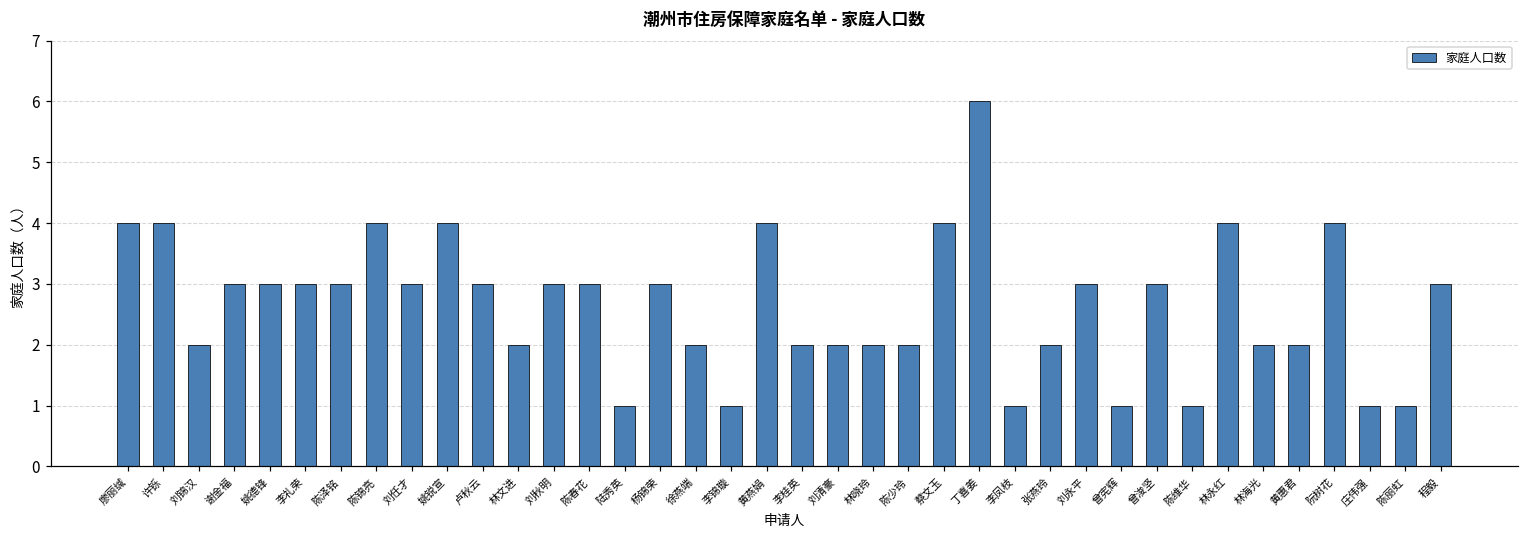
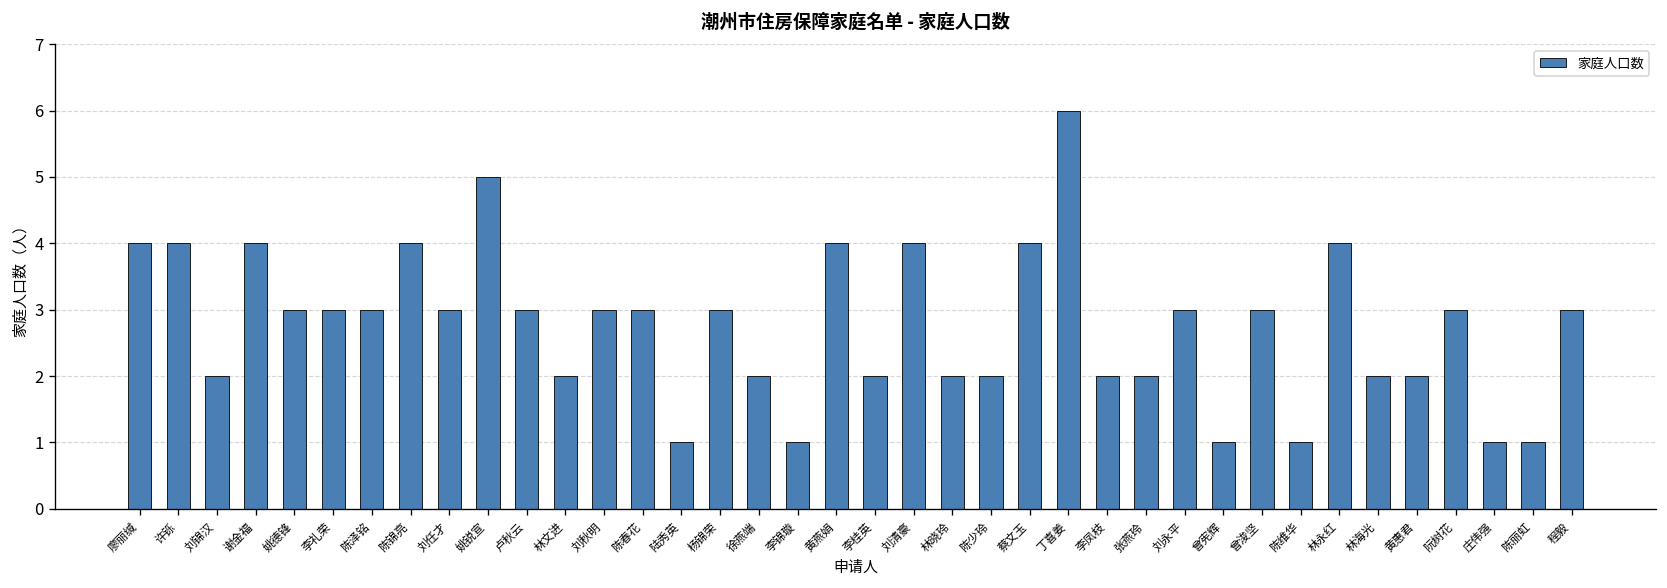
  {
    "廖丽缄": 4,
    "许铄": 4,
    "刘锦汉": 2,
-   "谢金福": 3,
+   "谢金福": 4,
    "姚德锋": 3,
    "李礼荣": 3,
    "陈泽铭": 3,
    "陈锦亮": 4,
    "刘任才": 3,
-   "姚锐宣": 4,
+   "姚锐宣": 5,
    "卢秋云": 3,
    "林文进": 2,
    "刘秋明": 3,
    "陈春花": 3,
    "陆秀英": 1,
    "杨锦荣": 3,
    "徐燕端": 2,
    "李锦璇": 1,
    "黄燕娟": 4,
    "李桂英": 2,
-   "刘清豪": 2,
+   "刘清豪": 4,
    "林晓玲": 2,
    "陈少玲": 2,
    "蔡文玉": 4,
    "丁喜姜": 6,
-   "李凤枝": 1,
+   "李凤枝": 2,
    "张燕玲": 2,
    "刘永平": 3,
    "曾宪辉": 1,
    "曾浚坚": 3,
    "陈维华": 1,
    "林永红": 4,
    "林海光": 2,
    "黄惠君": 2,
-   "阮树花": 4,
+   "阮树花": 3,
    "庄伟强": 1,
    "陈丽虹": 1,
    "程毅": 3
  }
